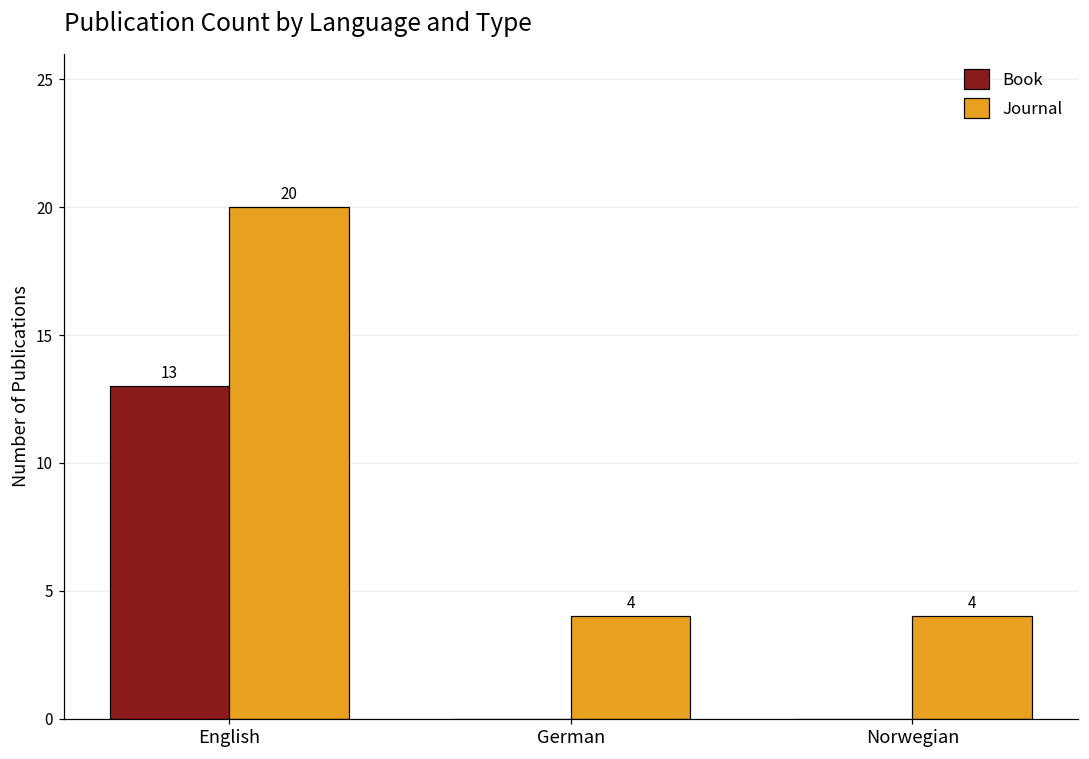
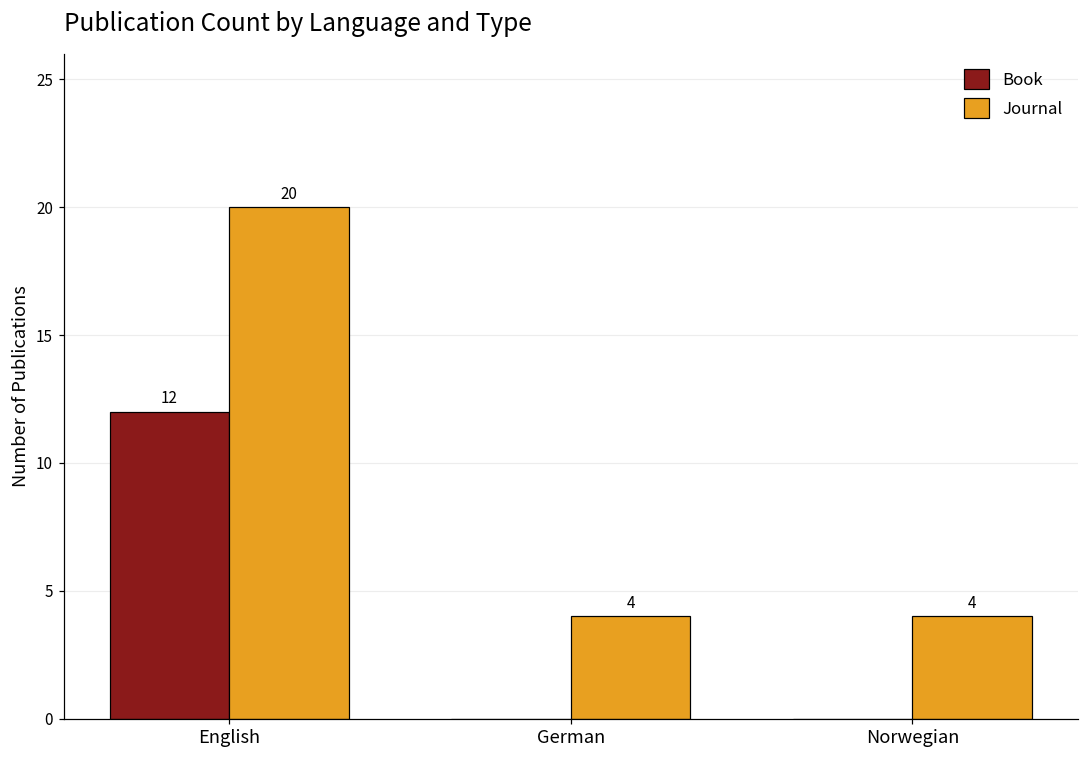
  {
    "Book": {
-     "English": 13
+     "English": 12
    },
    "Journal": {
      "English": 20,
      "German": 4,
      "Norwegian": 4
    }
  }
